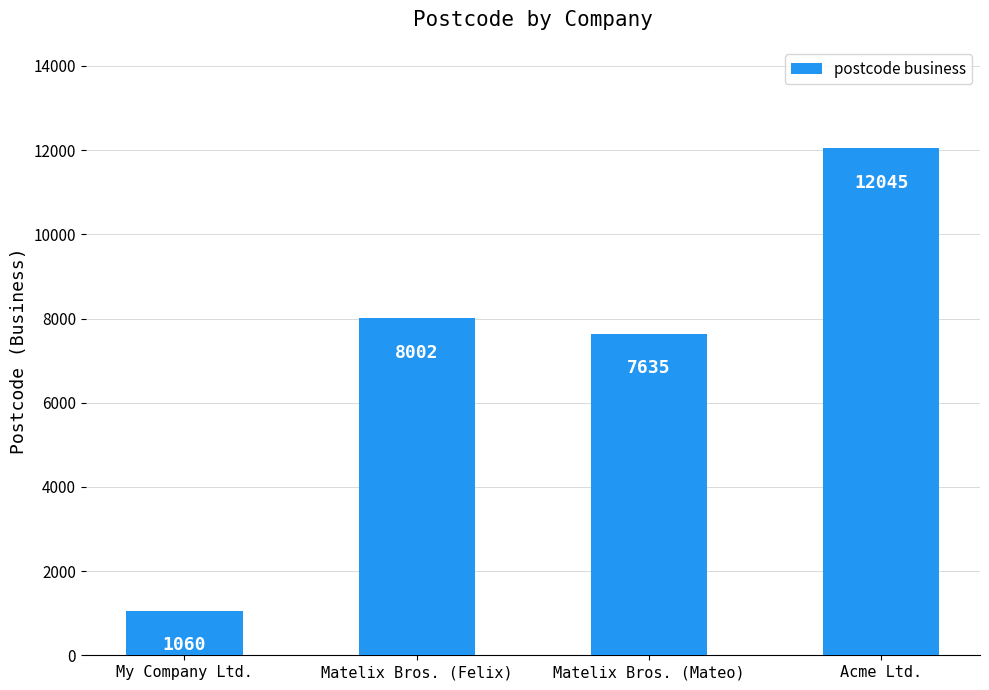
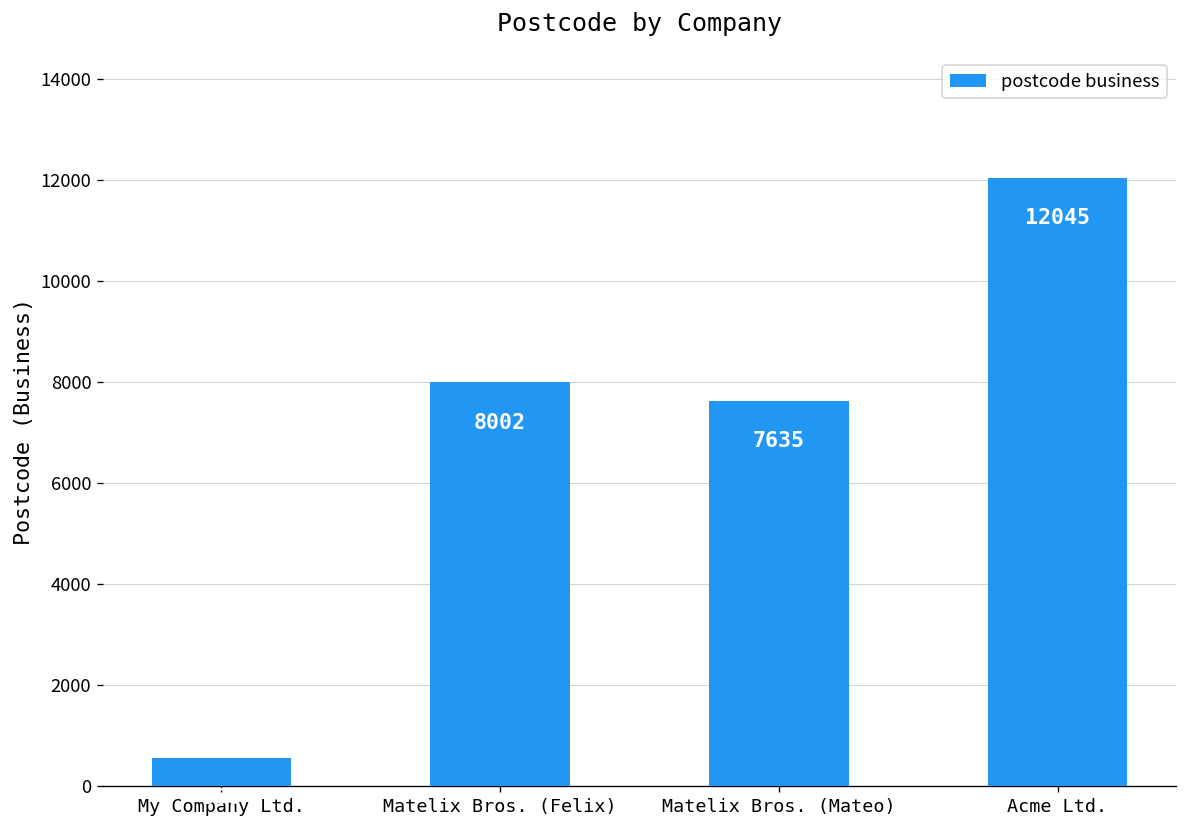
  {
-   "My Company Ltd.": 1100
+   "My Company Ltd.": 600
  }
